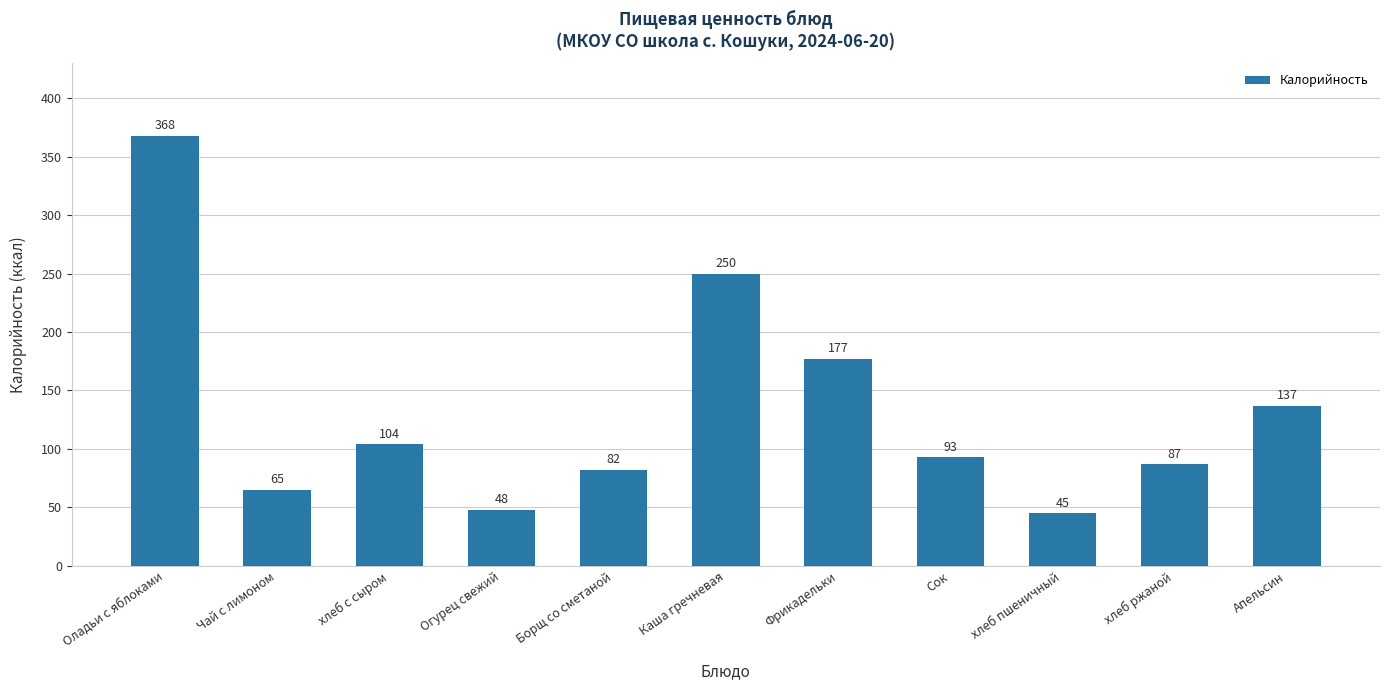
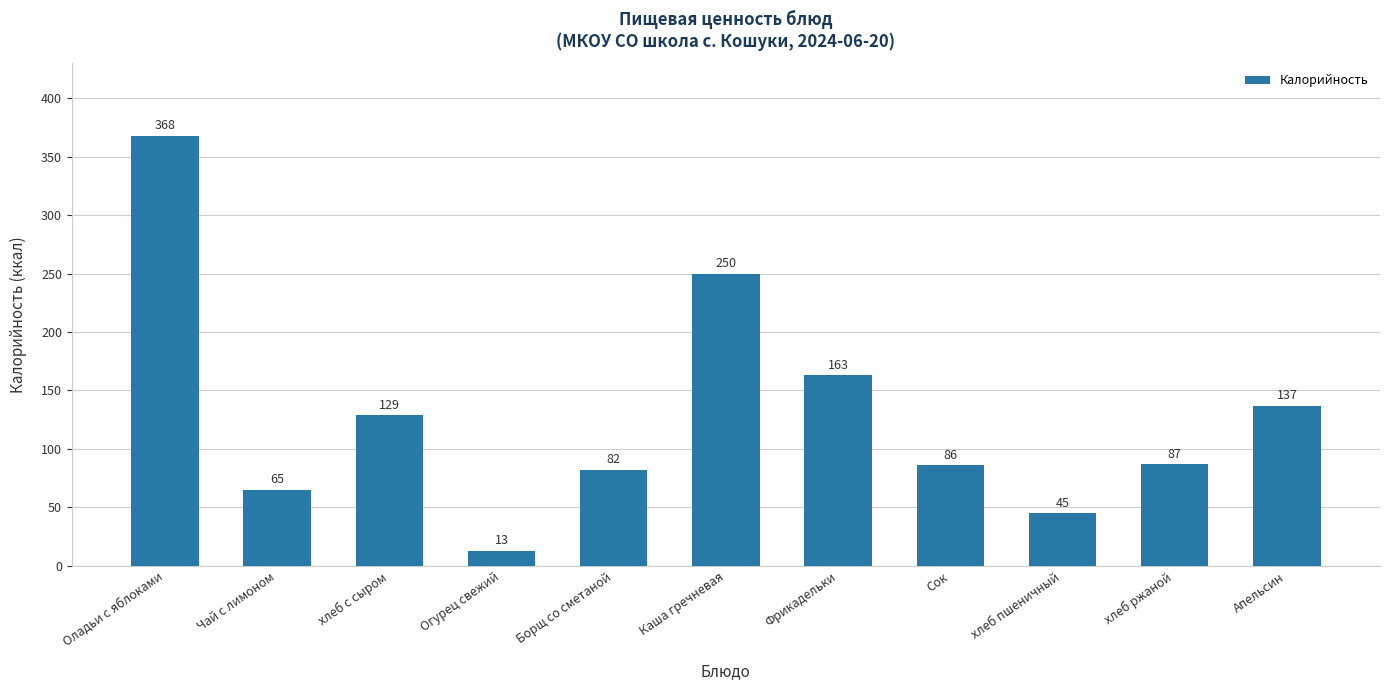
  {
    "Оладьи с яблоками": 368,
    "Чай с лимоном": 65,
-   "хлеб с сыром": 104,
-   "Огурец свежий": 48,
+   "хлеб с сыром": 129,
+   "Огурец свежий": 13,
    "Борщ со сметаной": 82,
    "Каша гречневая": 250,
-   "Фрикадельки": 177,
-   "Сок": 93,
+   "Фрикадельки": 163,
+   "Сок": 86,
    "хлеб пшеничный": 45,
    "хлеб ржаной": 87,
    "Апельсин": 137
  }
